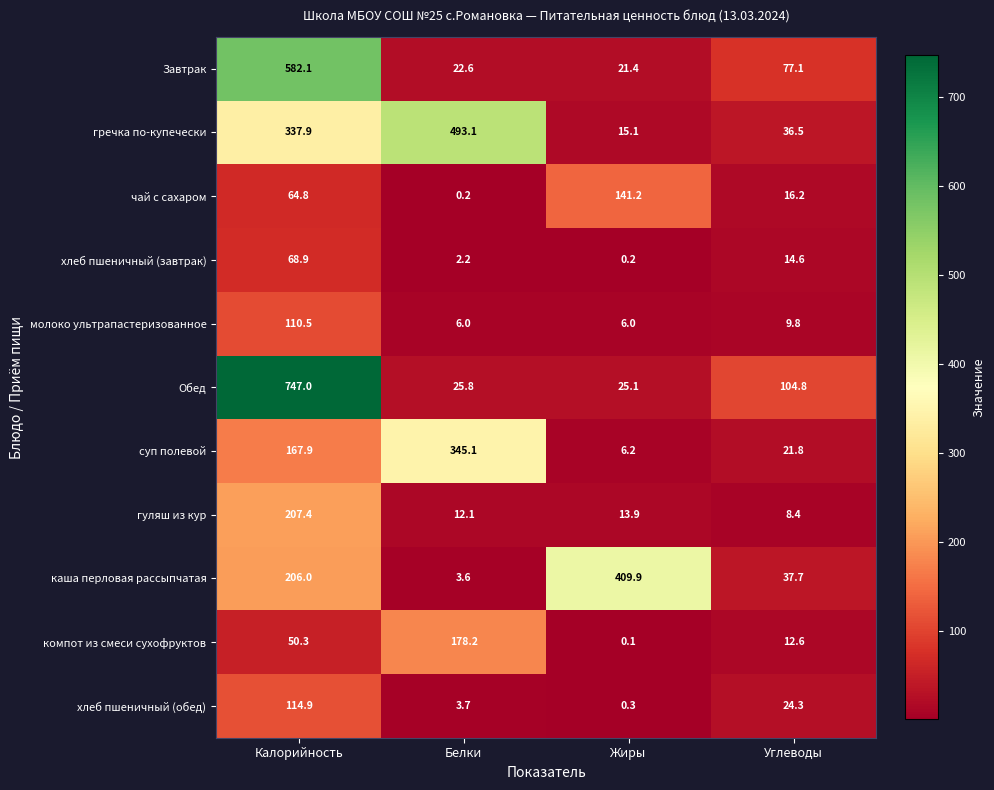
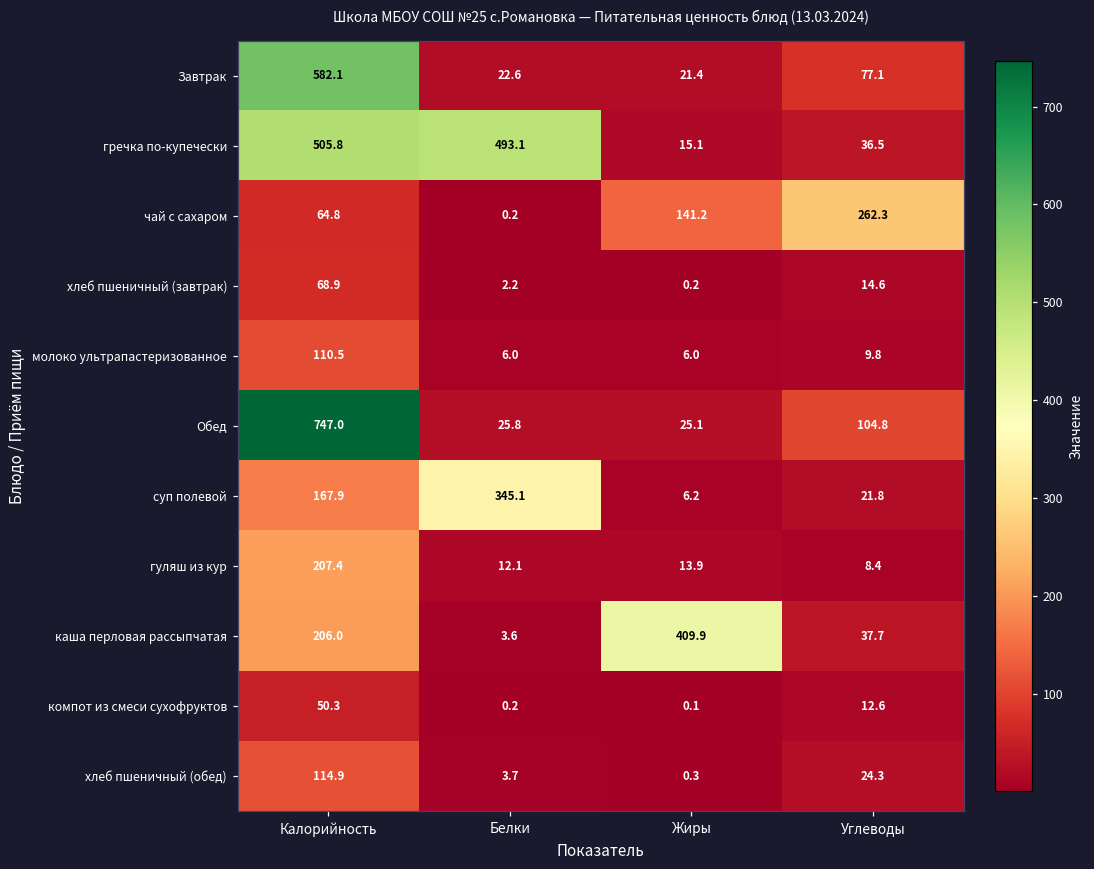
  {
    "Завтрак": {
      "Калорийность": 582.1,
      "Белки": 22.6,
      "Жиры": 21.4,
      "Углеводы": 77.1
    },
    "гречка по-купечески": {
-     "Калорийность": 337.9,
+     "Калорийность": 505.8,
      "Белки": 493.1,
      "Жиры": 15.1,
      "Углеводы": 36.5
    },
    "чай с сахаром": {
      "Калорийность": 64.8,
      "Белки": 0.2,
      "Жиры": 141.2,
-     "Углеводы": 16.2
+     "Углеводы": 262.3
    },
    "хлеб пшеничный (завтрак)": {
      "Калорийность": 68.9,
      "Белки": 2.2,
      "Жиры": 0.2,
      "Углеводы": 14.6
    },
    "молоко ультрапастеризованное": {
      "Калорийность": 110.5,
      "Белки": 6.0,
      "Жиры": 6.0,
      "Углеводы": 9.8
    },
    "Обед": {
      "Калорийность": 747.0,
      "Белки": 25.8,
      "Жиры": 25.1,
      "Углеводы": 104.8
    },
    "суп полевой": {
      "Калорийность": 167.9,
      "Белки": 345.1,
      "Жиры": 6.2,
      "Углеводы": 21.8
    },
    "гуляш из кур": {
      "Калорийность": 207.4,
      "Белки": 12.1,
      "Жиры": 13.9,
      "Углеводы": 8.4
    },
    "каша перловая рассыпчатая": {
      "Калорийность": 206.0,
      "Белки": 3.6,
      "Жиры": 409.9,
      "Углеводы": 37.7
    },
    "компот из смеси сухофруктов": {
      "Калорийность": 50.3,
-     "Белки": 178.2,
+     "Белки": 0.2,
      "Жиры": 0.1,
      "Углеводы": 12.6
    },
    "хлеб пшеничный (обед)": {
      "Калорийность": 114.9,
      "Белки": 3.7,
      "Жиры": 0.3,
      "Углеводы": 24.3
    }
  }
